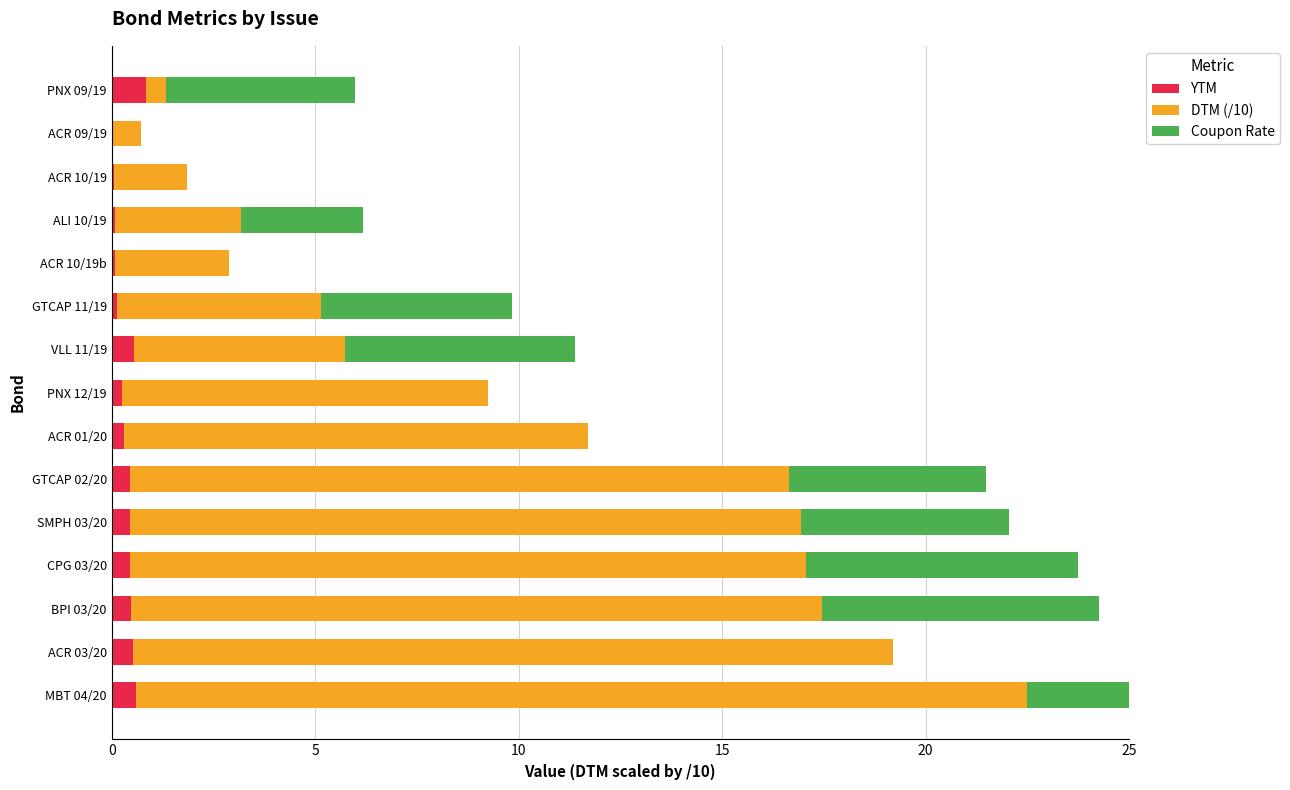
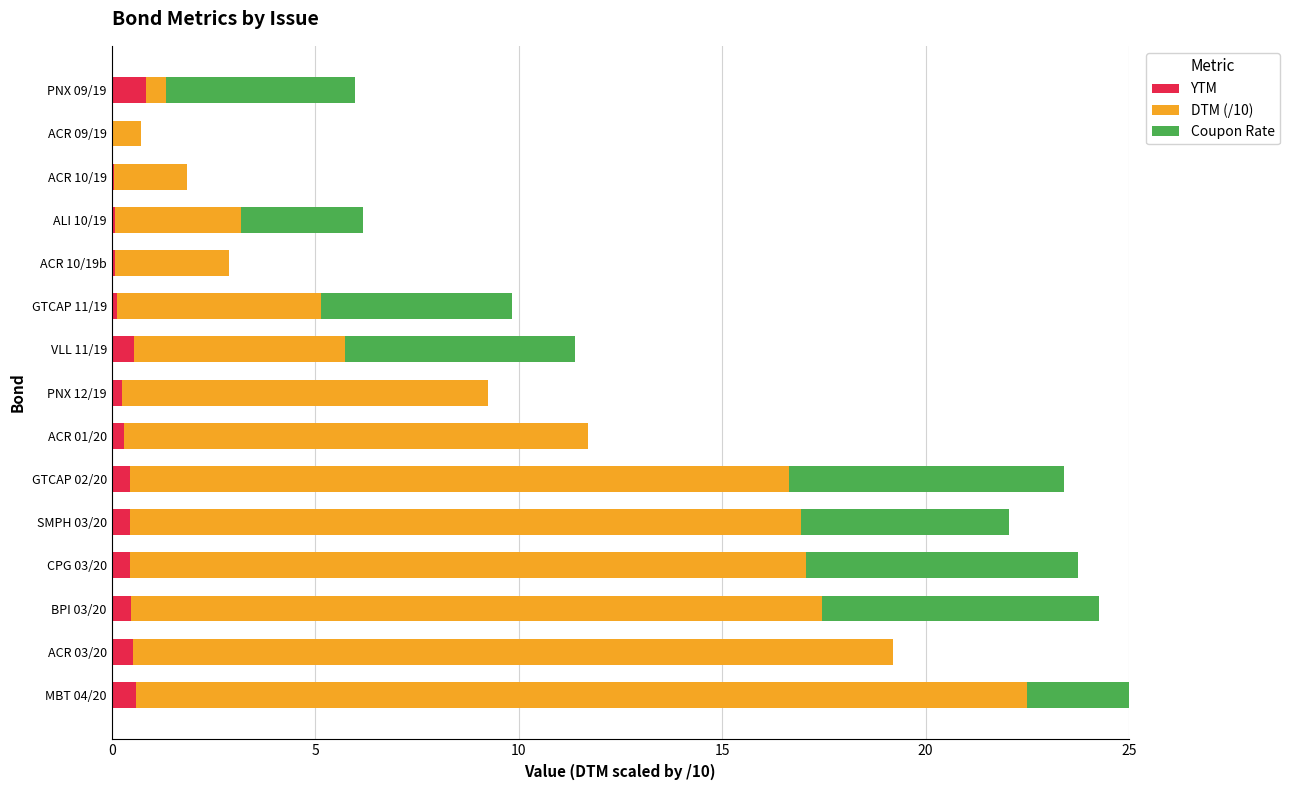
  {
    "YTM": {
      "PNX 09/19": 0.8,
      "ACR 10/19": 0.1,
      "ALI 10/19": 0.1,
      "ACR 10/19b": 0.1,
      "GTCAP 11/19": 0.1,
      "VLL 11/19": 0.5,
      "PNX 12/19": 0.3,
      "ACR 01/20": 0.3,
      "GTCAP 02/20": 0.4,
      "SMPH 03/20": 0.5,
      "CPG 03/20": 0.5,
      "BPI 03/20": 0.5,
      "ACR 03/20": 0.5,
      "MBT 04/20": 0.6
    },
    "DTM (/10)": {
      "PNX 09/19": 0.5,
      "ACR 09/19": 0.7,
      "ACR 10/19": 1.8,
      "ALI 10/19": 3.1,
      "ACR 10/19b": 2.8,
      "GTCAP 11/19": 5.0,
      "VLL 11/19": 5.2,
      "PNX 12/19": 9.0,
      "ACR 01/20": 11.4,
      "GTCAP 02/20": 16.2,
      "SMPH 03/20": 16.5,
      "CPG 03/20": 16.6,
      "BPI 03/20": 17.0,
      "ACR 03/20": 18.7,
      "MBT 04/20": 21.9
    },
    "Coupon Rate": {
      "PNX 09/19": 4.6,
      "ACR 09/19": 0.0,
      "ACR 10/19": 0.0,
      "ALI 10/19": 3.0,
      "ACR 10/19b": 0.0,
      "GTCAP 11/19": 4.7,
      "VLL 11/19": 5.7,
      "PNX 12/19": 0.0,
      "ACR 01/20": 0.0,
-     "GTCAP 02/20": 4.8,
+     "GTCAP 02/20": 6.8,
      "SMPH 03/20": 5.1,
      "CPG 03/20": 6.7,
      "BPI 03/20": 6.8,
      "ACR 03/20": 0.0
    }
  }
